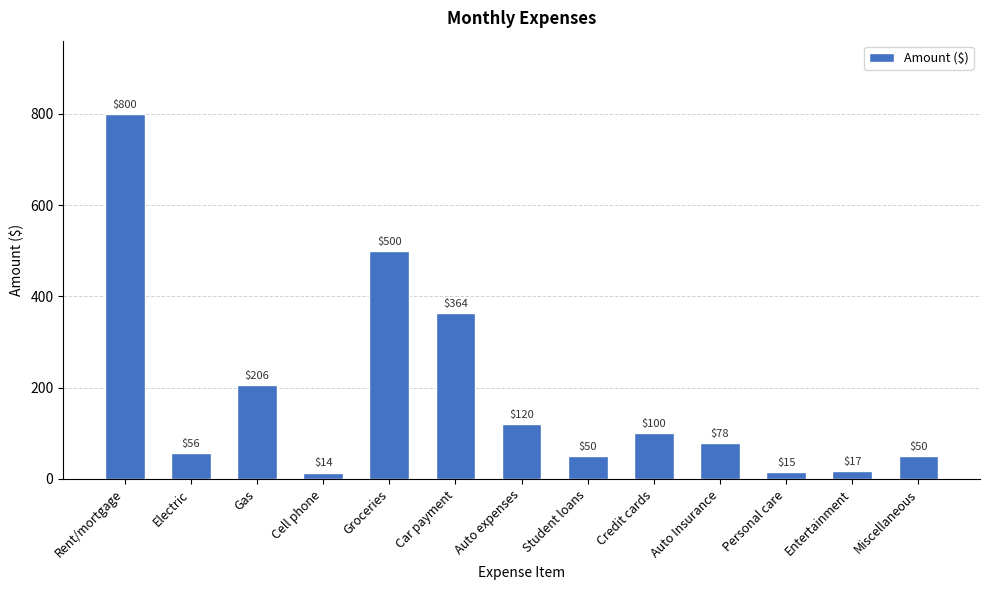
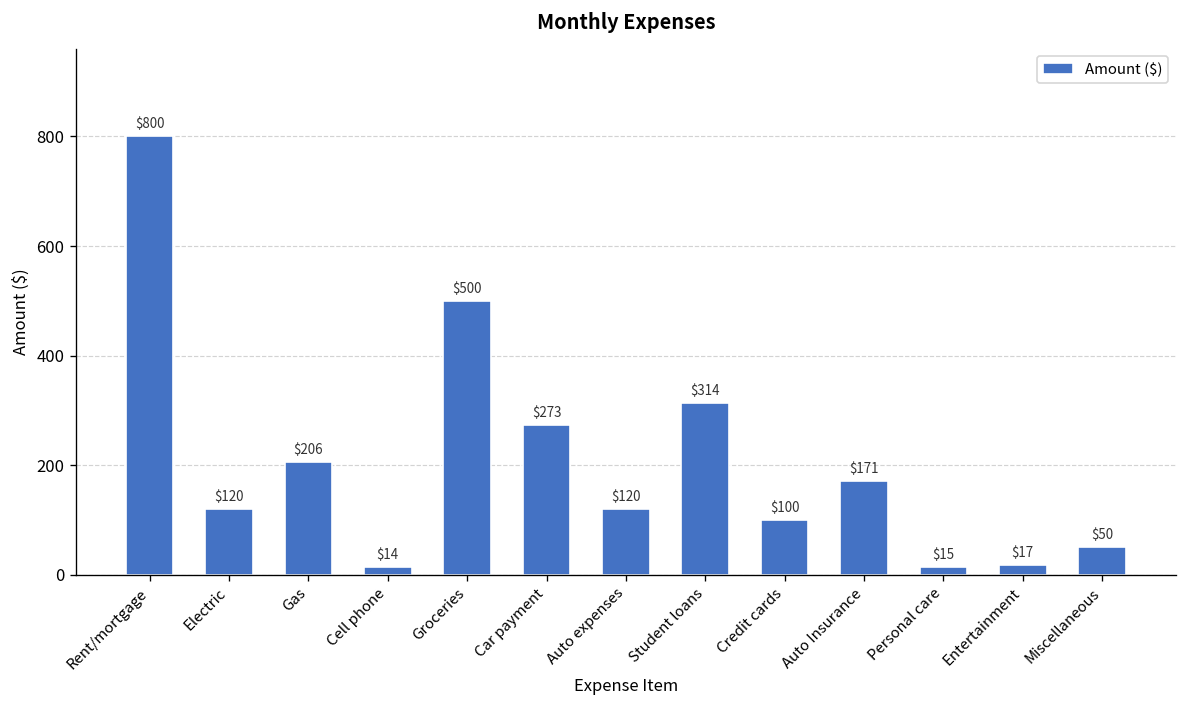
  {
    "Rent/mortgage": "$800",
-   "Electric": "$56",
+   "Electric": "$120",
    "Gas": "$206",
    "Cell phone": "$14",
    "Groceries": "$500",
-   "Car payment": "$364",
+   "Car payment": "$273",
    "Auto expenses": "$120",
-   "Student loans": "$50",
+   "Student loans": "$314",
    "Credit cards": "$100",
-   "Auto Insurance": "$78",
+   "Auto Insurance": "$171",
    "Personal care": "$15",
    "Entertainment": "$17",
    "Miscellaneous": "$50"
  }
